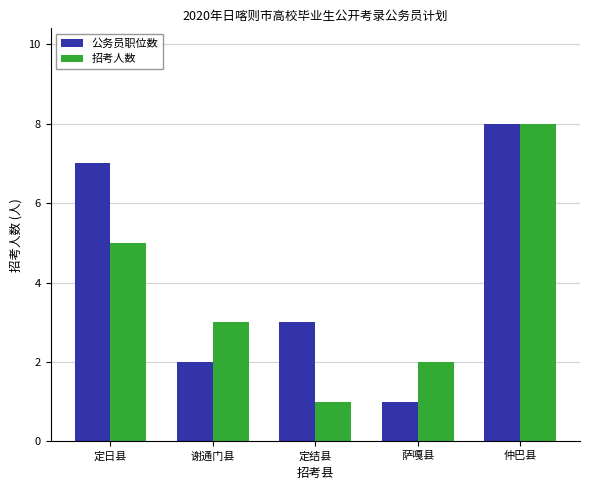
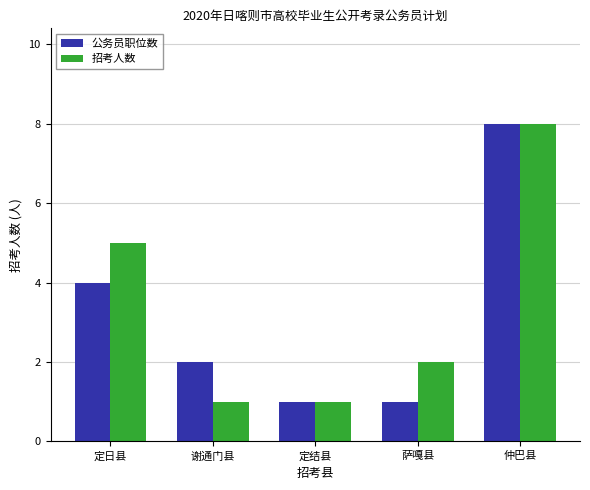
  {
    "公务员职位数": {
-     "定日县": 7,
+     "定日县": 4,
      "谢通门县": 2,
-     "定结县": 3,
+     "定结县": 1,
      "萨嘎县": 1,
      "仲巴县": 8
    },
    "招考人数": {
      "定日县": 5,
-     "谢通门县": 3,
+     "谢通门县": 1,
      "定结县": 1,
      "萨嘎县": 2,
      "仲巴县": 8
    }
  }
